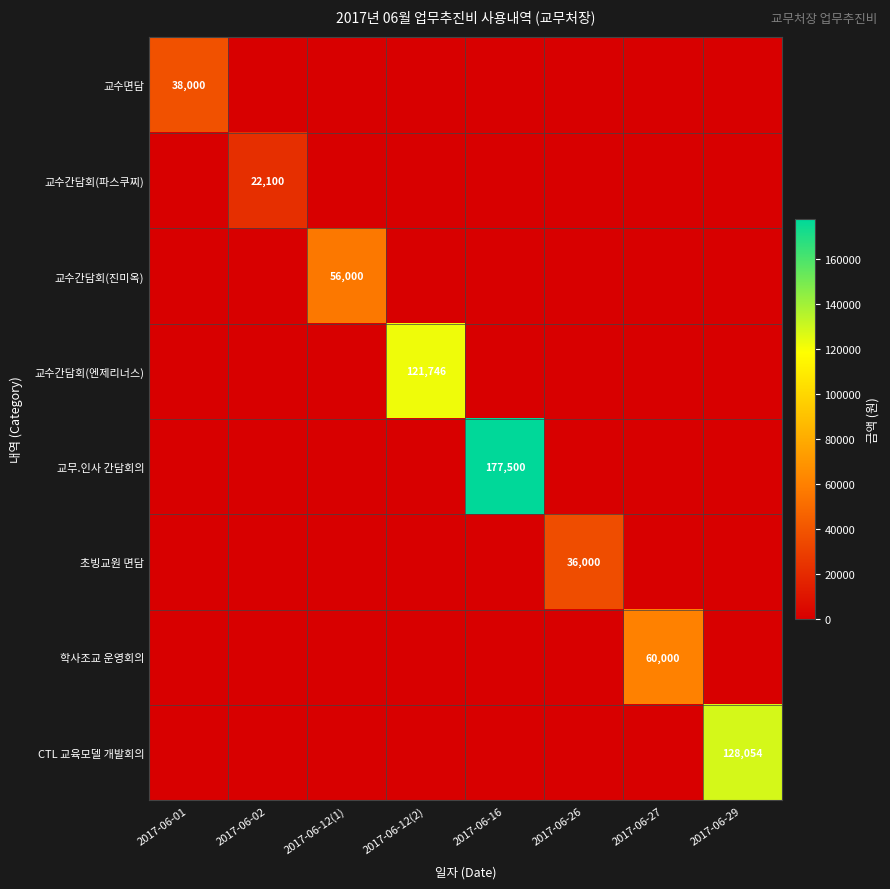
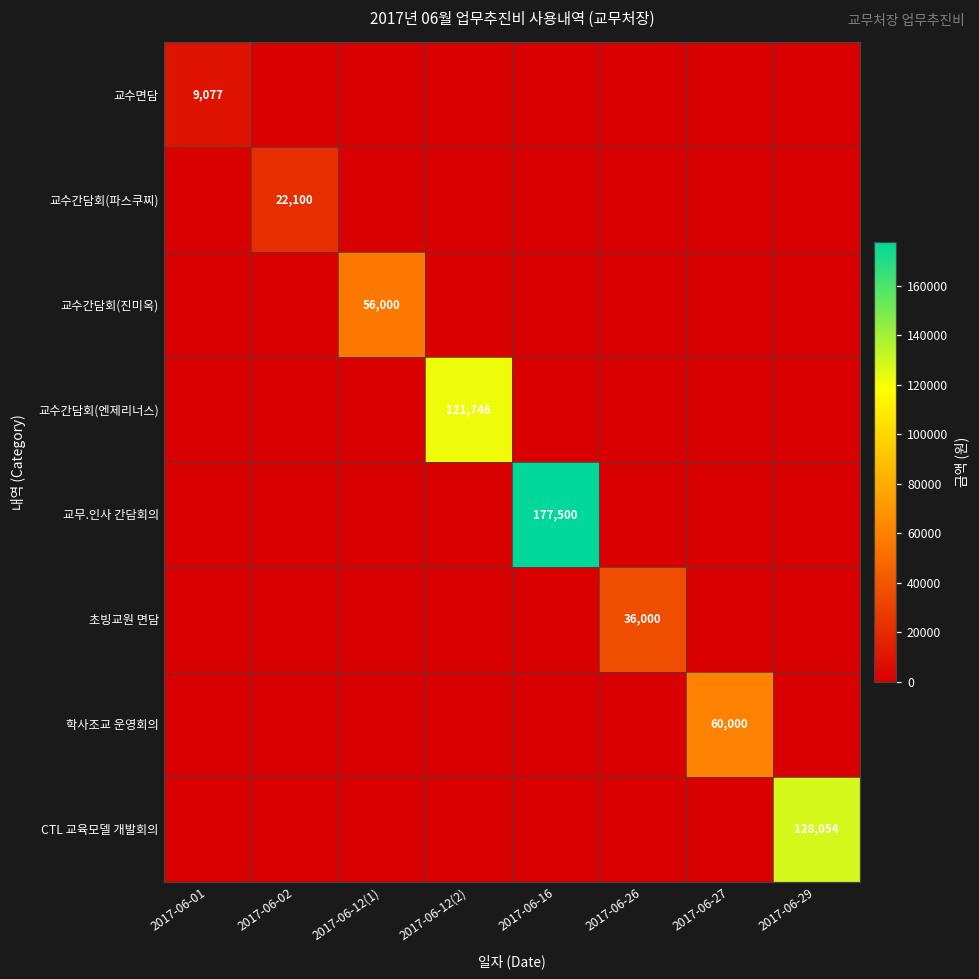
  {
    "교수면담": {
-     "2017-06-01": "38,000"
+     "2017-06-01": "9,077"
    },
    "교수간담회(파스쿠찌)": {
      "2017-06-02": "22,100"
    },
    "교수간담회(진미옥)": {
      "2017-06-12(1)": "56,000"
    },
    "교수간담회(엔제리너스)": {
      "2017-06-12(2)": "121,746"
    },
    "교무.인사 간담회의": {
      "2017-06-16": "177,500"
    },
    "초빙교원 면담": {
      "2017-06-26": "36,000"
    },
    "학사조교 운영회의": {
      "2017-06-27": "60,000"
    },
    "CTL 교육모델 개발회의": {
      "2017-06-29": "128,054"
    }
  }
